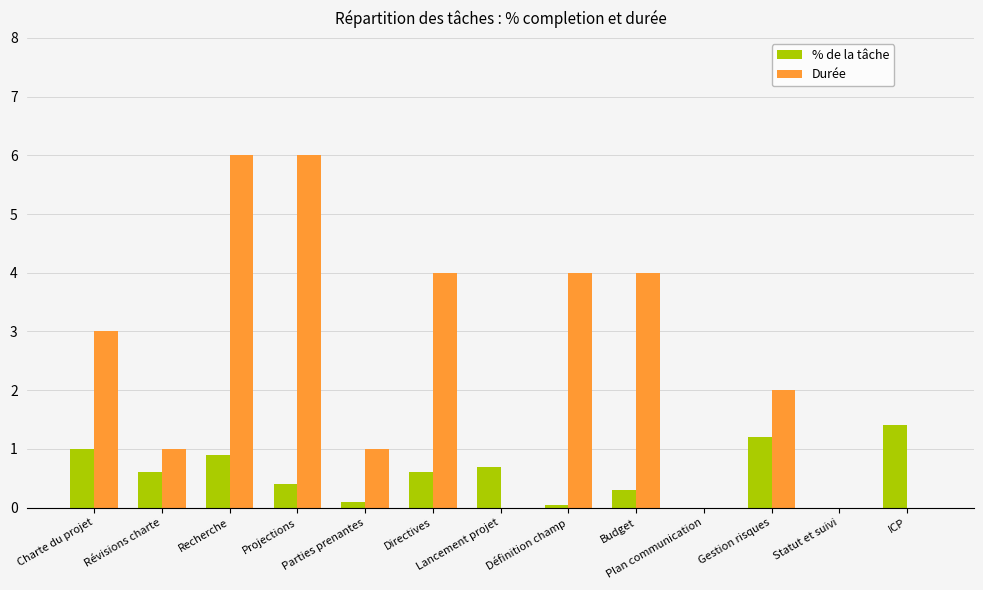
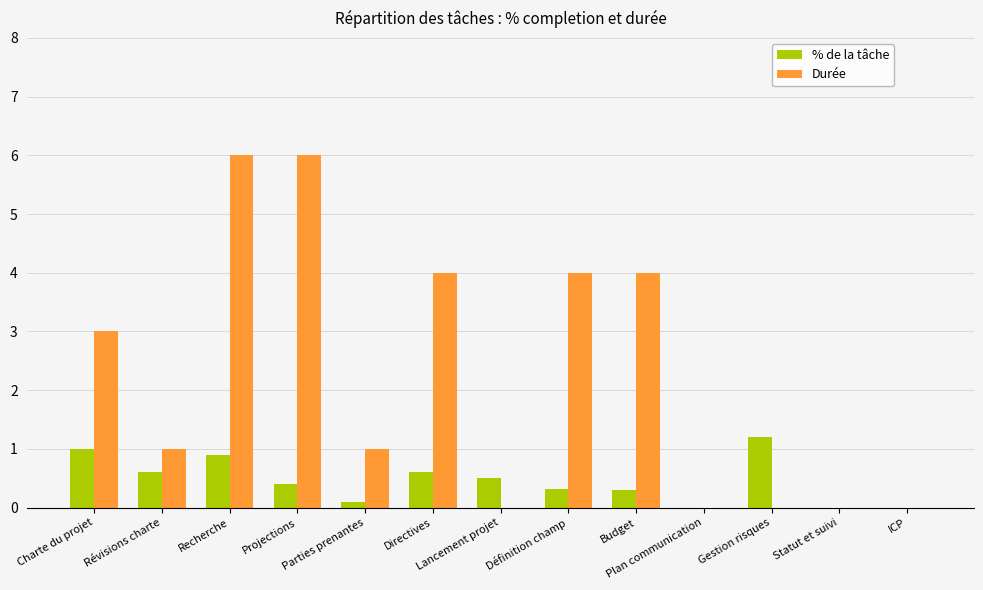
  {
    "% de la tâche": {
      "Charte du projet": 1.0,
      "Révisions charte": 0.6,
      "Recherche": 0.9,
      "Projections": 0.4,
      "Parties prenantes": 0.1,
      "Directives": 0.6,
-     "Lancement projet": 0.7,
-     "Définition champ": 0.1,
+     "Lancement projet": 0.5,
+     "Définition champ": 0.3,
      "Budget": 0.3,
      "Plan communication": 0.0,
      "Gestion risques": 1.2,
      "Statut et suivi": 0.0,
-     "ICP": 1.4
+     "ICP": 0.0
    },
    "Durée": {
      "Charte du projet": 3,
      "Révisions charte": 1,
      "Recherche": 6,
      "Projections": 6,
      "Parties prenantes": 1,
      "Directives": 4,
      "Lancement projet": 0,
      "Définition champ": 4,
      "Budget": 4,
      "Plan communication": 0,
-     "Gestion risques": 2,
+     "Gestion risques": 0,
      "Statut et suivi": 0,
      "ICP": 0
    }
  }
